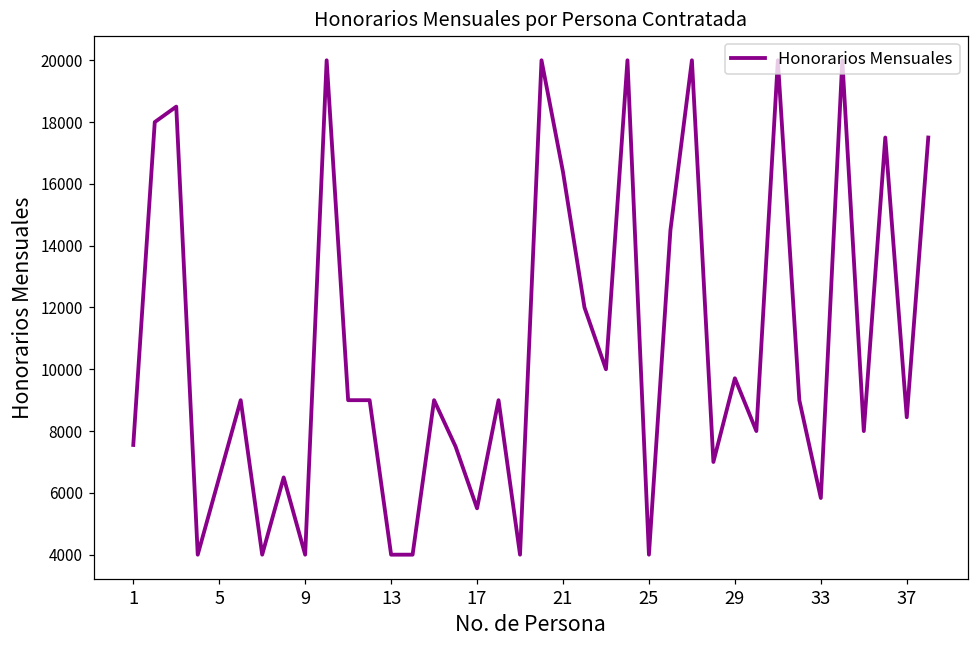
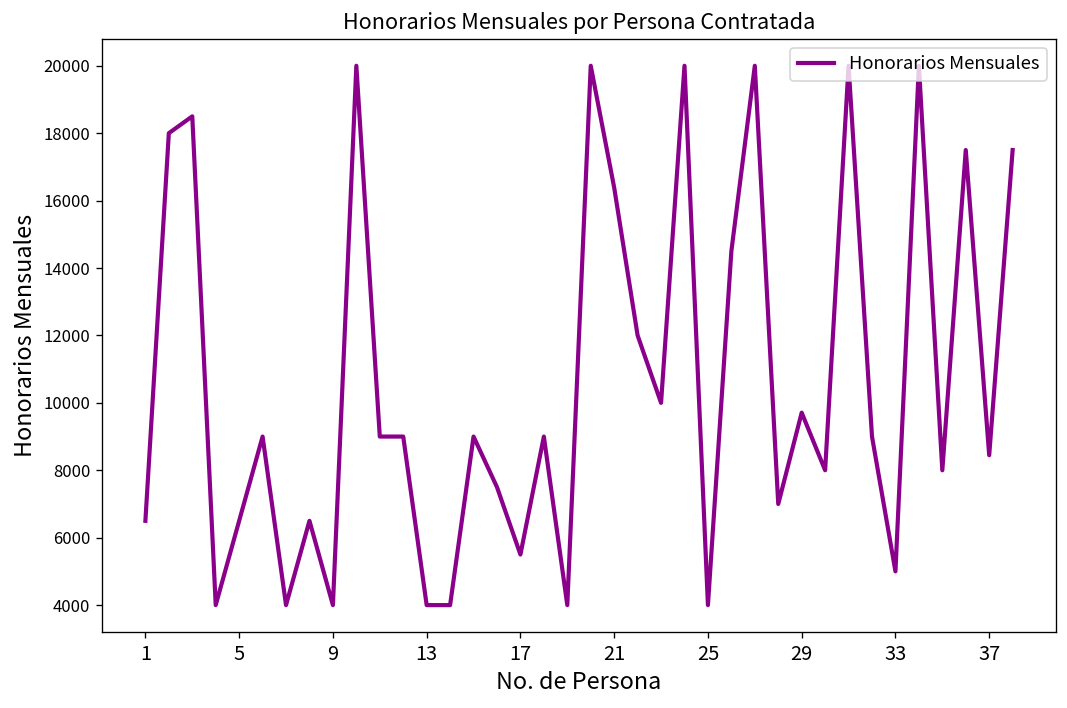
  {
-   "1": 7600,
+   "1": 6500,
    "5": 6500,
    "9": 4000,
    "13": 4000,
    "17": 5500,
    "21": 16400,
    "25": 4000,
    "29": 9700,
-   "33": 5800,
+   "33": 5000,
    "37": 8400
  }
